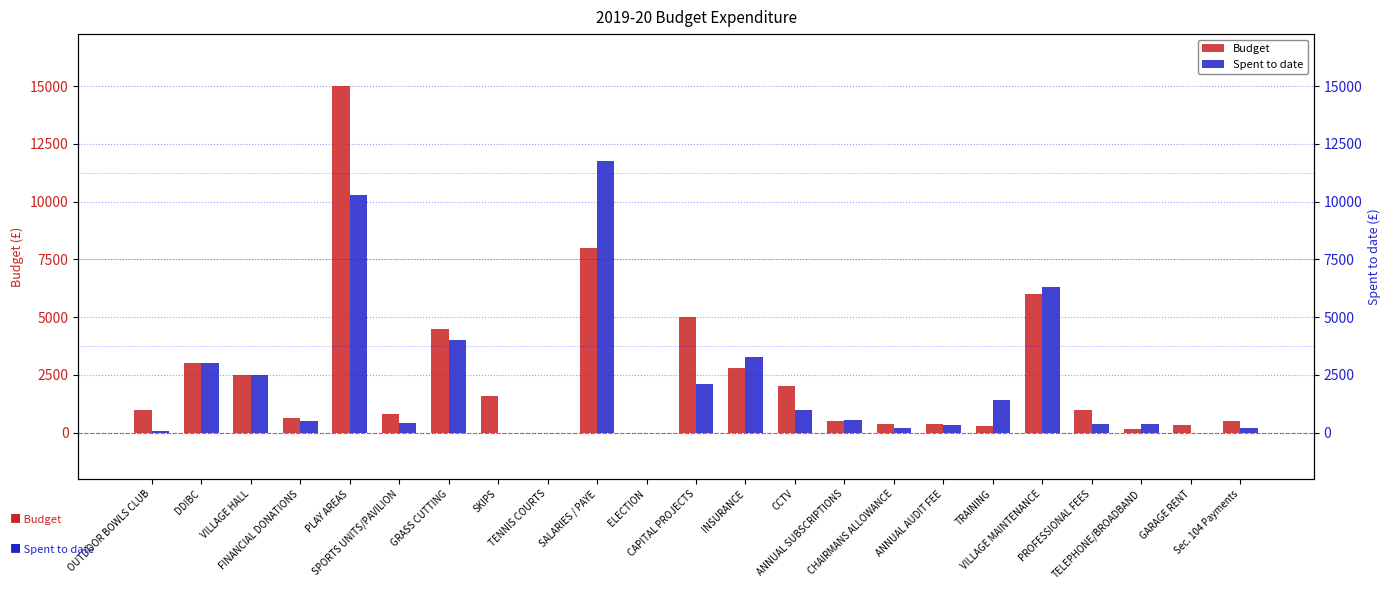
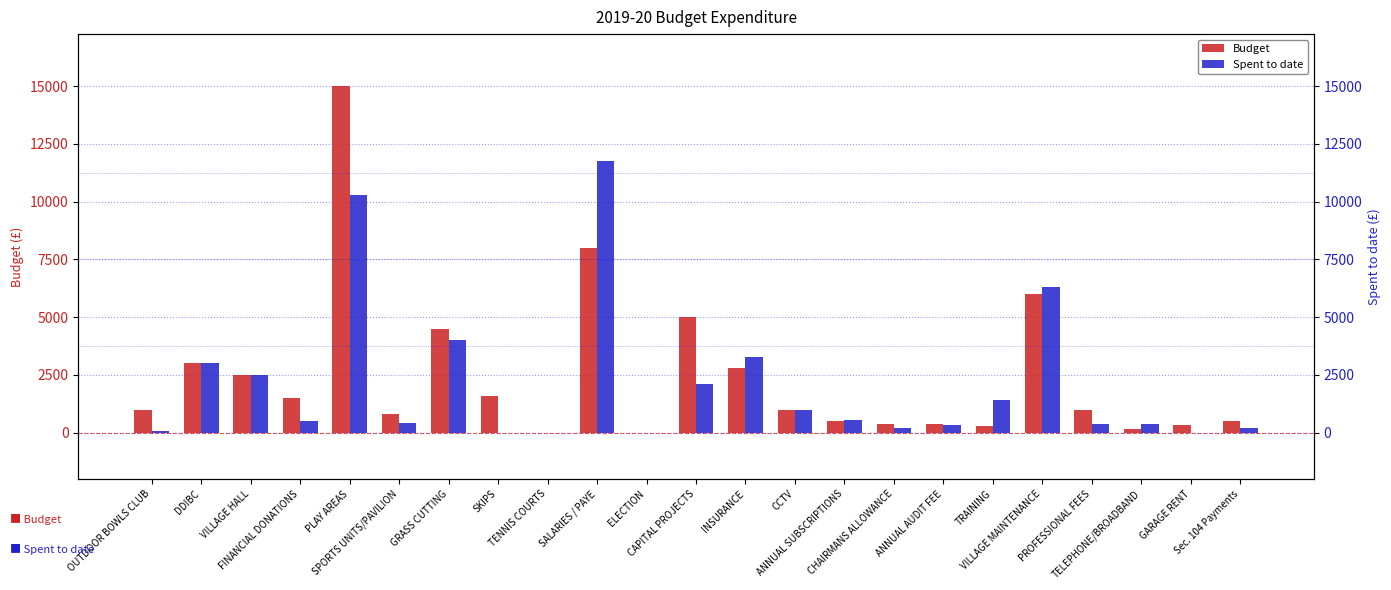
  {
    "Budget": {
      "OUTDOOR BOWLS CLUB": 1000,
      "DDIBC": 3000,
      "VILLAGE HALL": 2500,
-     "FINANCIAL DONATIONS": 700,
+     "FINANCIAL DONATIONS": 1500,
      "PLAY AREAS": 15000,
      "SPORTS UNITS/PAVILION": 800,
      "GRASS CUTTING": 4500,
      "SKIPS": 1600,
      "TENNIS COURTS": 0,
      "SALARIES / PAYE": 8000,
      "ELECTION": 0,
      "CAPITAL PROJECTS": 5000,
      "INSURANCE": 2800,
-     "CCTV": 2000,
+     "CCTV": 1000,
      "ANNUAL SUBSCRIPTIONS": 500,
      "CHAIRMANS ALLOWANCE": 400,
      "ANNUAL AUDIT FEE": 400,
      "TRAINING": 300,
      "VILLAGE MAINTENANCE": 6000,
      "PROFESSIONAL FEES": 1000,
      "TELEPHONE/BROADBAND": 200,
      "GARAGE RENT": 300,
      "Sec. 104 Payments": 500
    },
    "Spent to date": {
      "DDIBC": 3000,
      "VILLAGE HALL": 2500,
      "FINANCIAL DONATIONS": 500,
      "PLAY AREAS": 10300,
      "SPORTS UNITS/PAVILION": 400,
      "GRASS CUTTING": 4000,
      "SKIPS": 0,
      "TENNIS COURTS": 0,
      "SALARIES / PAYE": 11700,
      "ELECTION": 0,
      "CAPITAL PROJECTS": 2100,
      "INSURANCE": 3300,
      "CCTV": 1000,
      "ANNUAL SUBSCRIPTIONS": 600,
      "CHAIRMANS ALLOWANCE": 200,
      "ANNUAL AUDIT FEE": 300,
      "TRAINING": 1400,
      "VILLAGE MAINTENANCE": 6300,
      "PROFESSIONAL FEES": 400,
      "TELEPHONE/BROADBAND": 400,
      "GARAGE RENT": 0,
      "Sec. 104 Payments": 200
    }
  }
